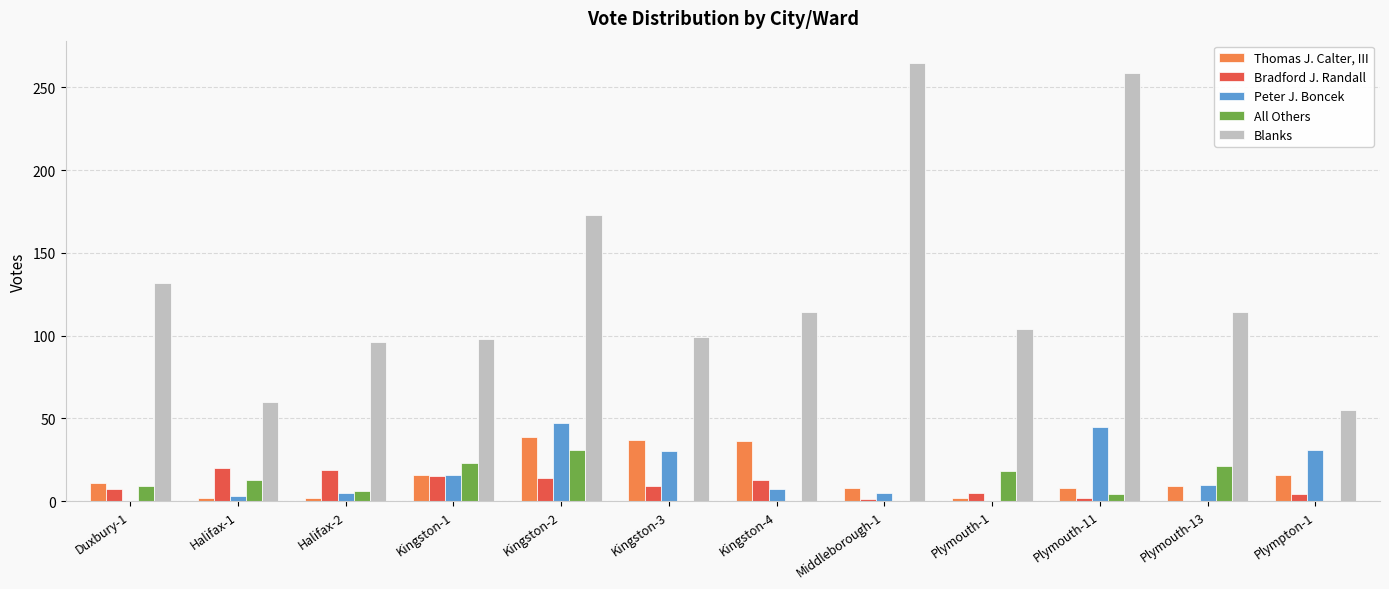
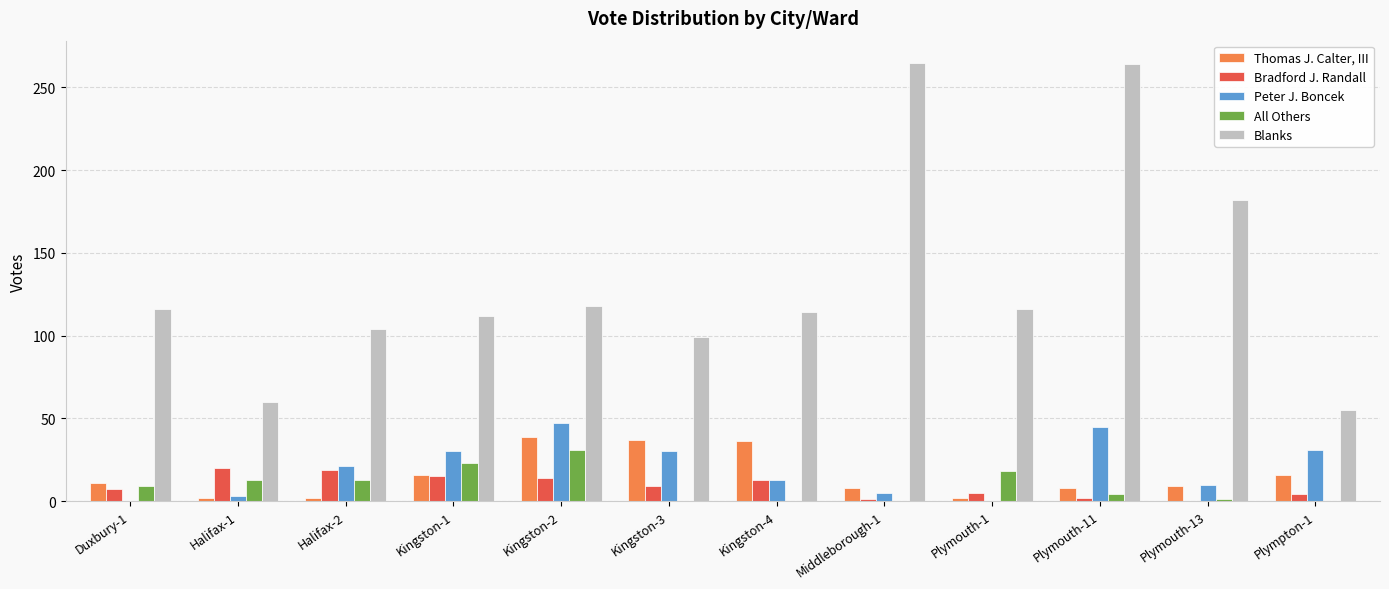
  {
    "Peter J. Boncek": {
      "Duxbury-1": 0,
      "Halifax-1": 3,
-     "Halifax-2": 5,
-     "Kingston-1": 16,
+     "Halifax-2": 21,
+     "Kingston-1": 30,
      "Kingston-2": 47,
      "Kingston-3": 30,
-     "Kingston-4": 7,
+     "Kingston-4": 13,
      "Middleborough-1": 5,
      "Plymouth-1": 0,
      "Plymouth-11": 45,
      "Plymouth-13": 10,
      "Plympton-1": 31
    },
    "All Others": {
      "Duxbury-1": 9,
      "Halifax-1": 13,
-     "Halifax-2": 6,
+     "Halifax-2": 13,
      "Kingston-1": 23,
      "Kingston-2": 31,
      "Kingston-3": 0,
      "Kingston-4": 0,
      "Middleborough-1": 0,
      "Plymouth-1": 18,
      "Plymouth-11": 4,
-     "Plymouth-13": 21,
+     "Plymouth-13": 1,
      "Plympton-1": 0
    },
    "Blanks": {
-     "Duxbury-1": 132,
+     "Duxbury-1": 116,
      "Halifax-1": 60,
-     "Halifax-2": 96,
-     "Kingston-1": 98,
-     "Kingston-2": 173,
+     "Halifax-2": 104,
+     "Kingston-1": 112,
+     "Kingston-2": 118,
      "Kingston-3": 99,
      "Kingston-4": 114,
      "Middleborough-1": 265,
-     "Plymouth-1": 104,
-     "Plymouth-11": 259,
-     "Plymouth-13": 114,
+     "Plymouth-1": 116,
+     "Plymouth-11": 264,
+     "Plymouth-13": 182,
      "Plympton-1": 55
    }
  }
